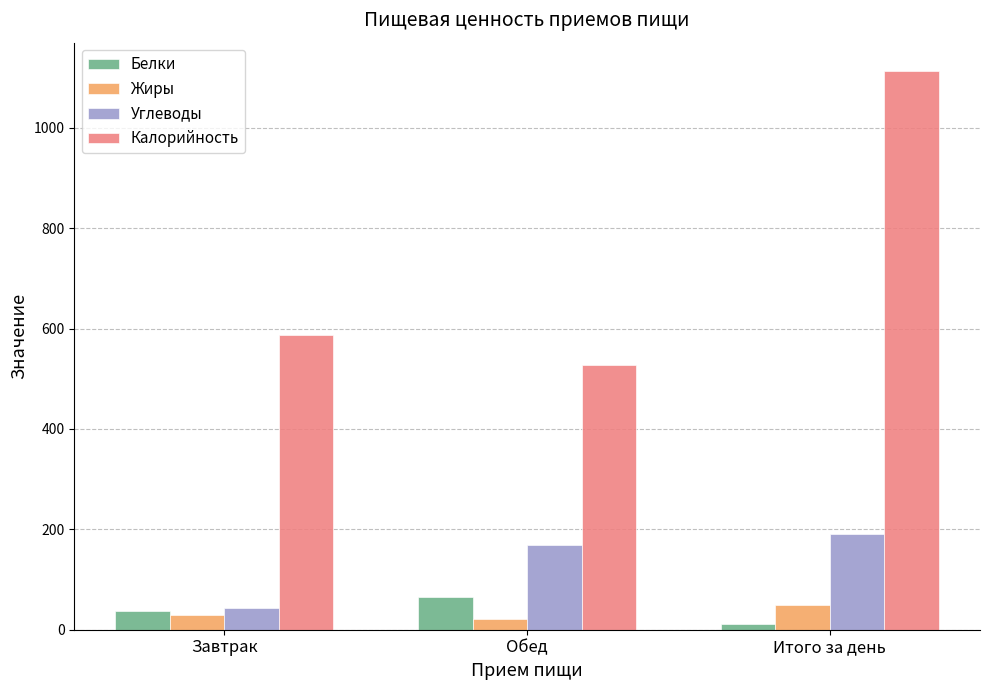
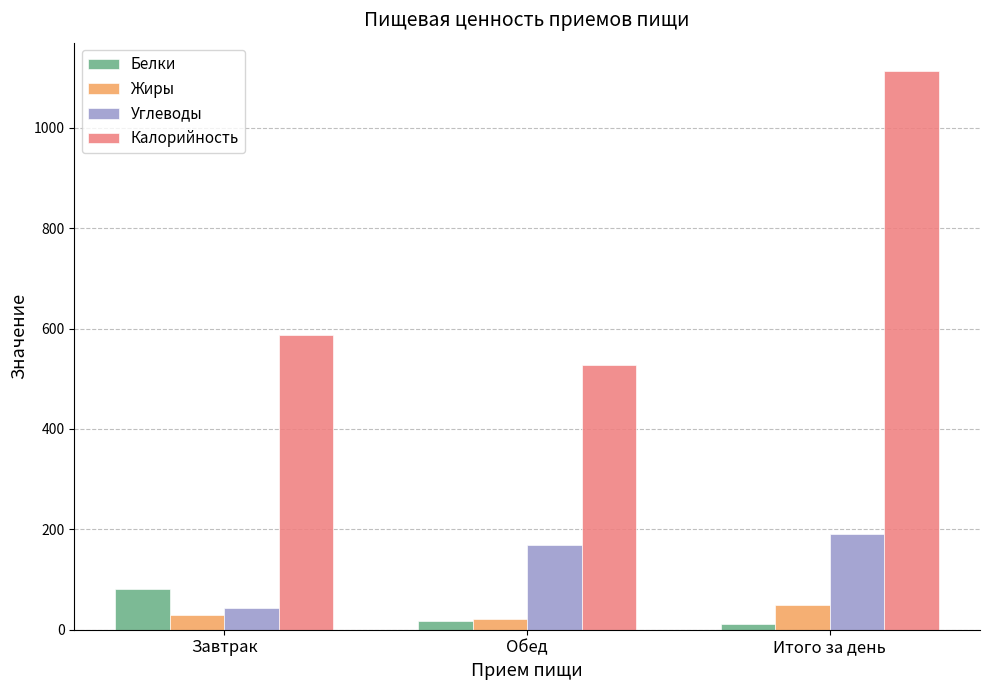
  {
    "Белки": {
-     "Завтрак": 40,
-     "Обед": 70,
+     "Завтрак": 80,
+     "Обед": 20,
      "Итого за день": 10
    },
    "Углеводы": {
      "Завтрак": 40,
      "Обед": 170,
      "Итого за день": 190
    }
  }
